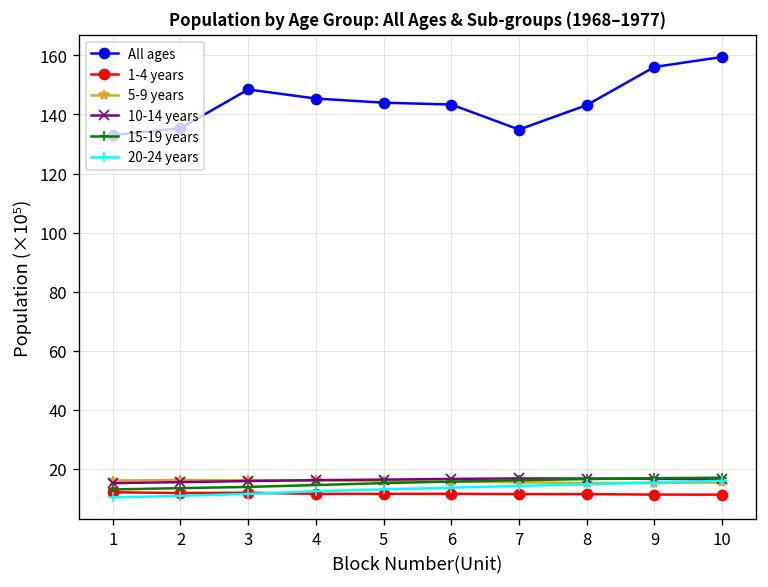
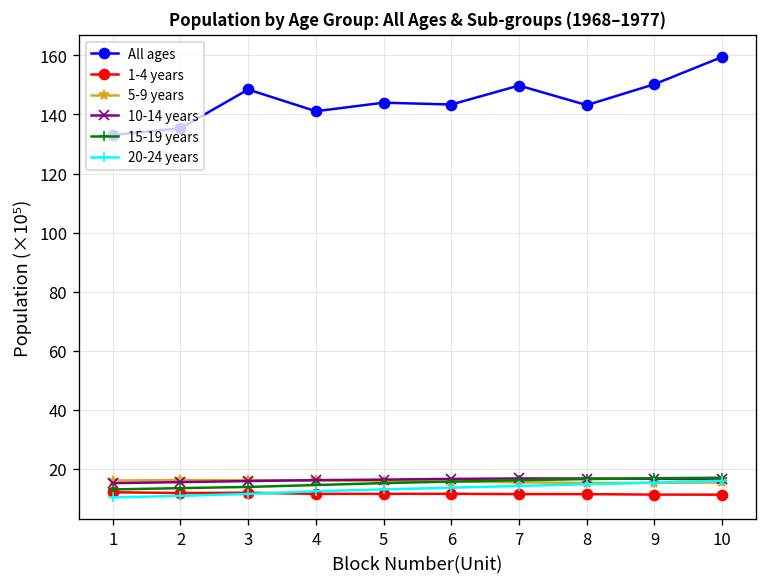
  {
    "All ages": {
      "3": 148,
-     "4": 145,
+     "4": 141,
      "5": 144,
      "6": 143,
-     "7": 135,
+     "7": 150,
      "8": 143,
-     "9": 156,
+     "9": 150,
      "10": 159
    },
    "1-4 years": {
      "5": 12,
      "6": 12,
      "7": 11,
      "8": 11,
      "9": 11,
      "10": 11
    },
    "15-19 years": {
      "2": 13,
      "3": 14,
      "4": 15
    },
    "20-24 years": {
      "1": 10,
      "5": 13,
      "6": 14,
      "7": 14
    }
  }
